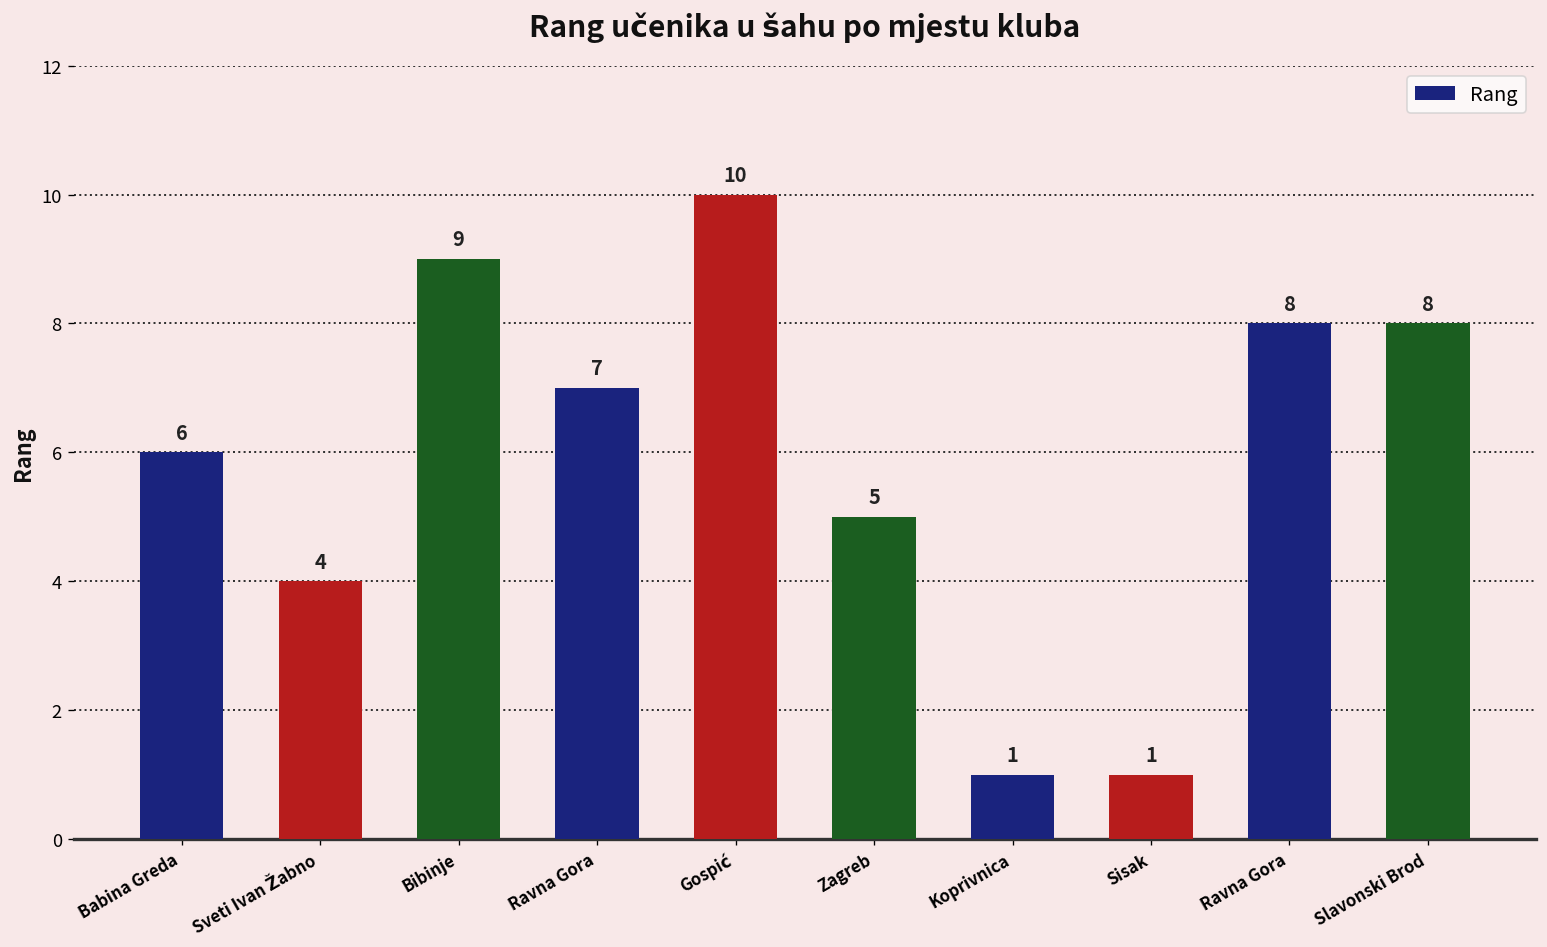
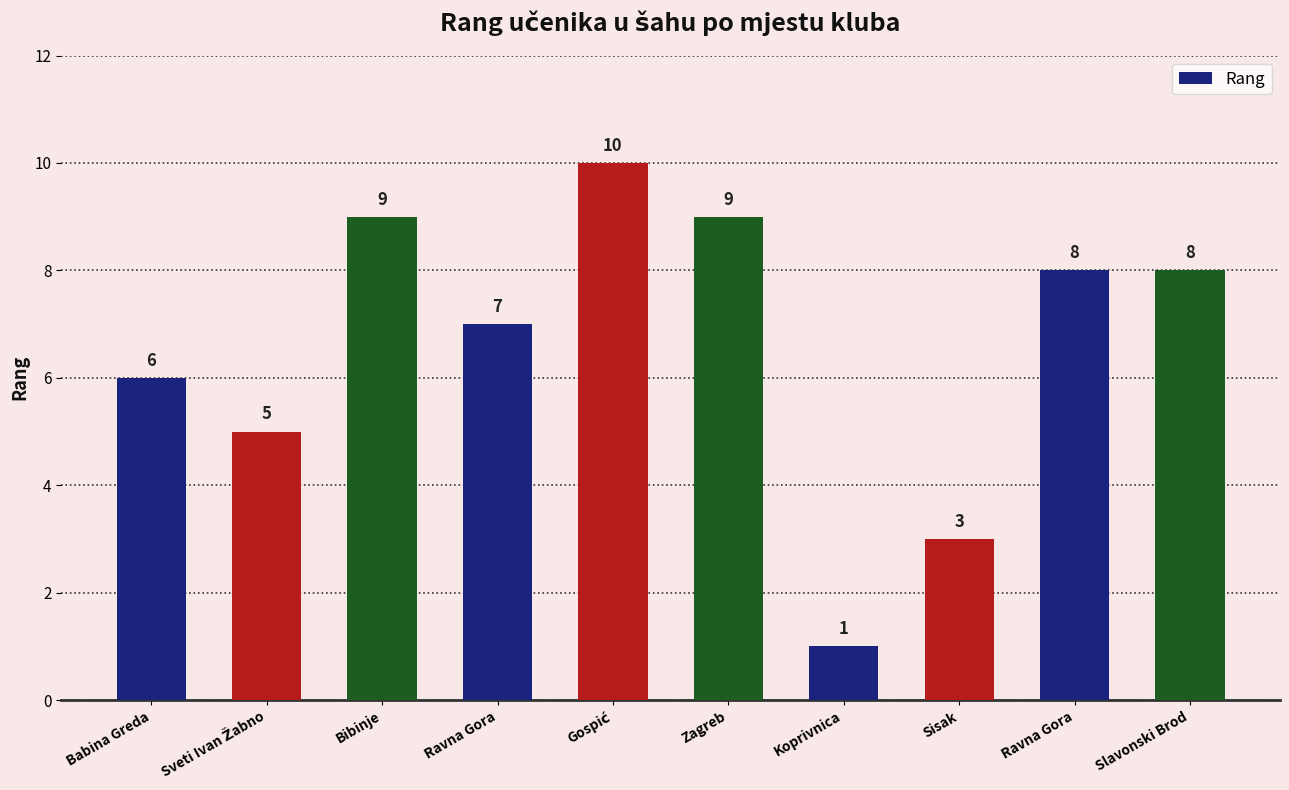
  {
    "Babina Greda": 6,
-   "Sveti Ivan Žabno": 4,
+   "Sveti Ivan Žabno": 5,
    "Bibinje": 9,
    "Gospić": 10,
-   "Zagreb": 5,
+   "Zagreb": 9,
    "Koprivnica": 1,
-   "Sisak": 1,
+   "Sisak": 3,
    "Slavonski Brod": 8
  }
